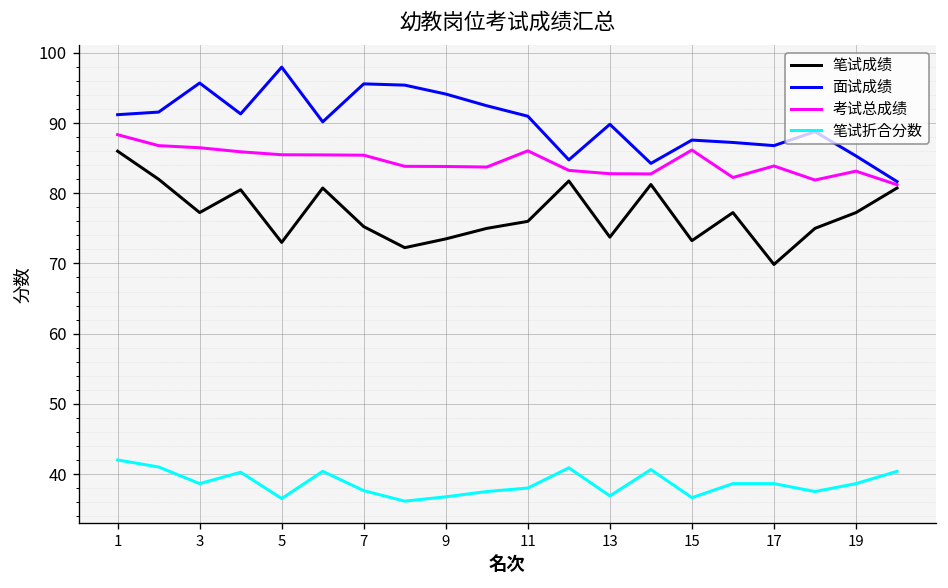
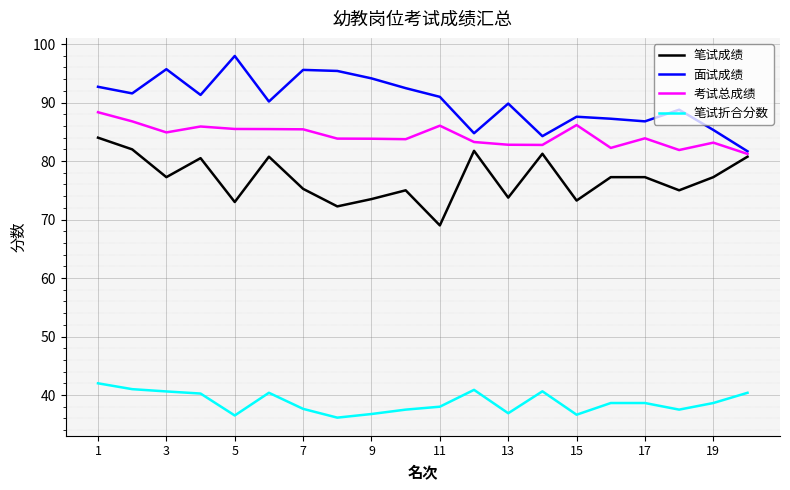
  {
    "笔试成绩": {
-     "1": 86,
+     "1": 84,
      "3": 77,
      "5": 73,
      "7": 75,
      "9": 74,
-     "11": 76,
+     "11": 69,
      "13": 74,
      "15": 73,
-     "17": 70,
+     "17": 77,
      "19": 77
    },
    "面试成绩": {
-     "1": 91,
+     "1": 93,
      "3": 96,
      "5": 98,
      "7": 96,
      "9": 94,
      "11": 91,
      "13": 90,
      "15": 88,
      "17": 87,
      "19": 85
    },
    "考试总成绩": {
      "1": 88,
-     "3": 86,
+     "3": 85,
      "5": 85,
      "7": 85,
      "9": 84,
      "11": 86,
      "13": 83,
      "15": 86,
      "17": 84,
      "19": 83
    },
    "笔试折合分数": {
      "1": 42,
-     "3": 39,
+     "3": 41,
      "5": 37,
      "7": 38,
      "9": 37,
      "11": 38,
      "13": 37,
      "15": 37,
      "17": 39,
      "19": 39
    }
  }
